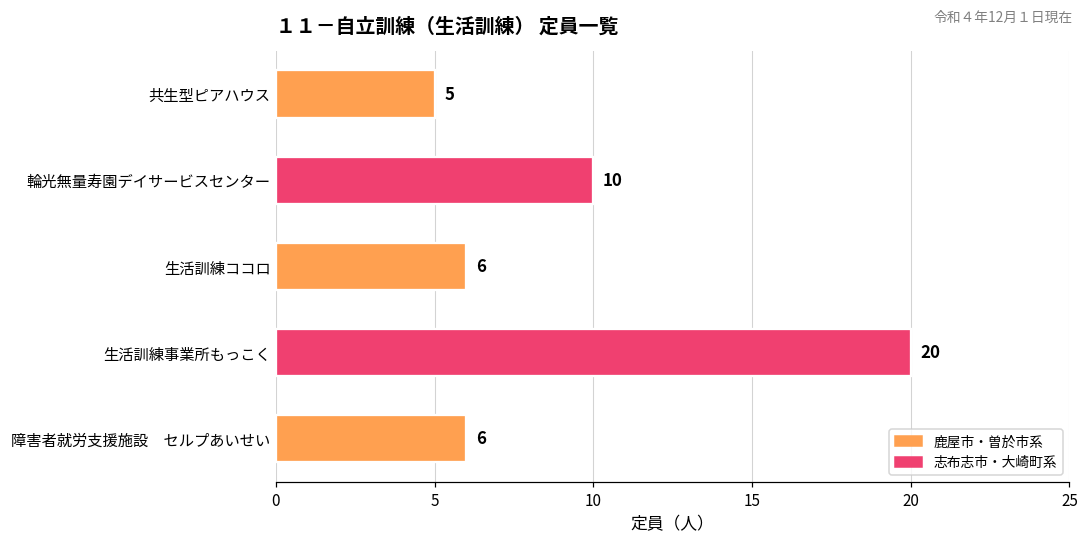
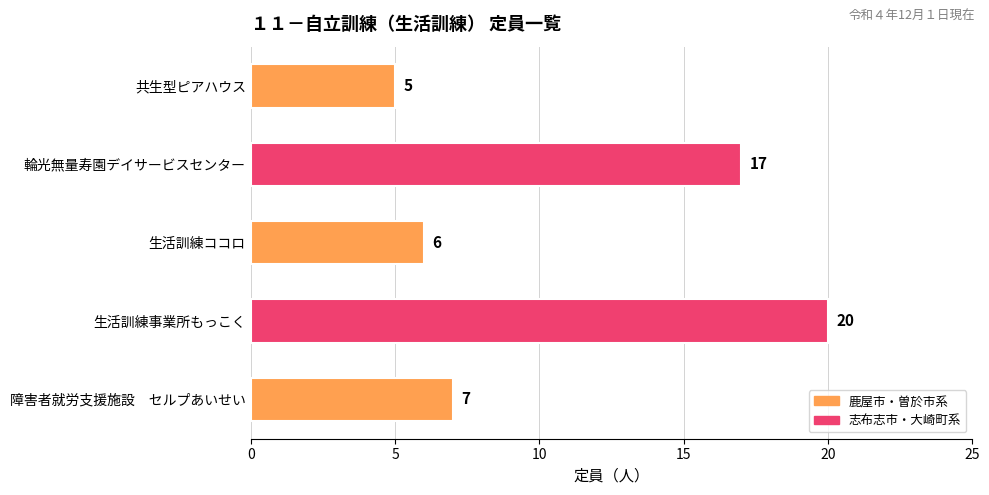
  {
    "共生型ピアハウス": 5,
-   "輪光無量寿園デイサービスセンター": 10,
+   "輪光無量寿園デイサービスセンター": 17,
    "生活訓練ココロ": 6,
    "生活訓練事業所もっこく": 20,
-   "障害者就労支援施設 セルプあいせい": 6
+   "障害者就労支援施設 セルプあいせい": 7
  }
